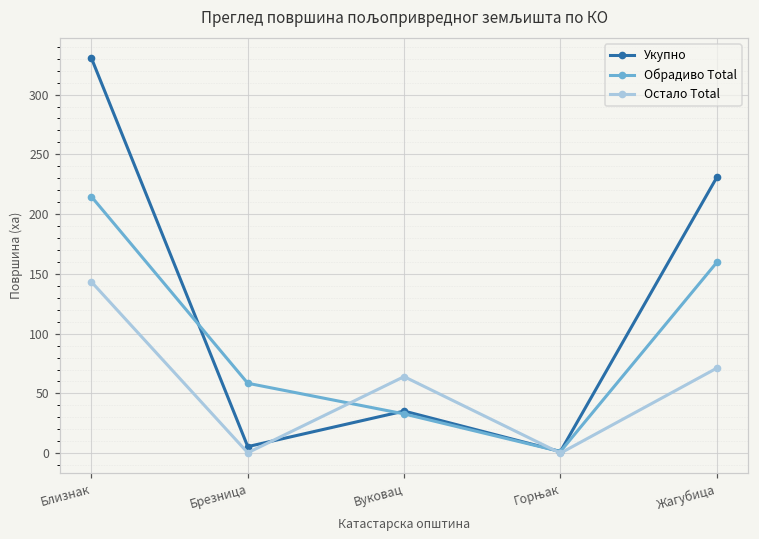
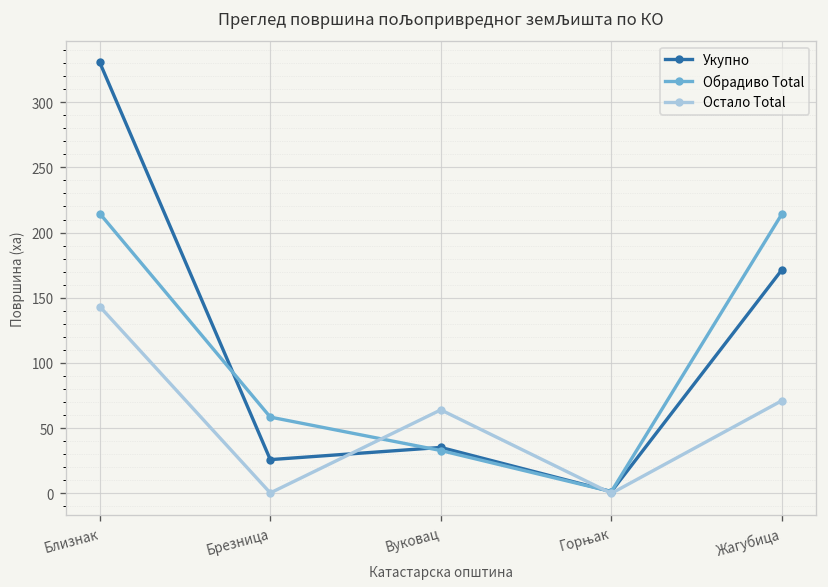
  {
    "Укупно": {
      "Близнак": 330,
-     "Брезница": 5,
+     "Брезница": 26,
      "Вуковац": 35,
-     "Жагубица": 231
+     "Жагубица": 171
    },
    "Обрадиво Total": {
      "Близнак": 215,
      "Брезница": 58,
      "Вуковац": 33,
-     "Жагубица": 160
+     "Жагубица": 214
    },
    "Остало Total": {
      "Близнак": 143,
      "Брезница": 0,
      "Вуковац": 64,
      "Жагубица": 71
    }
  }
